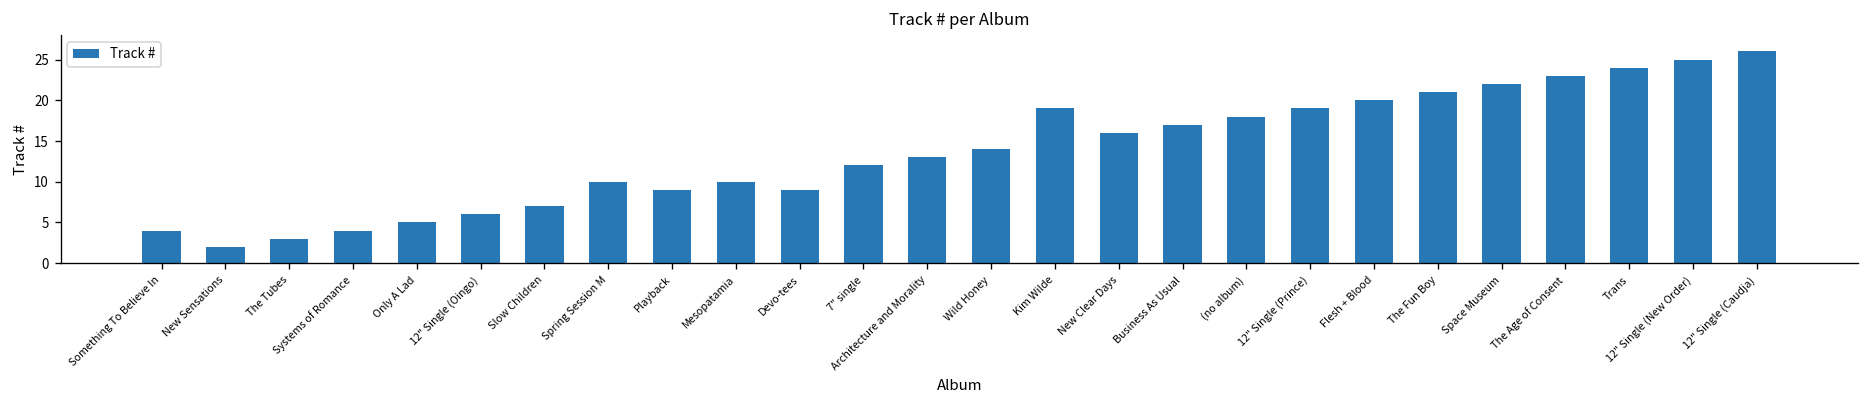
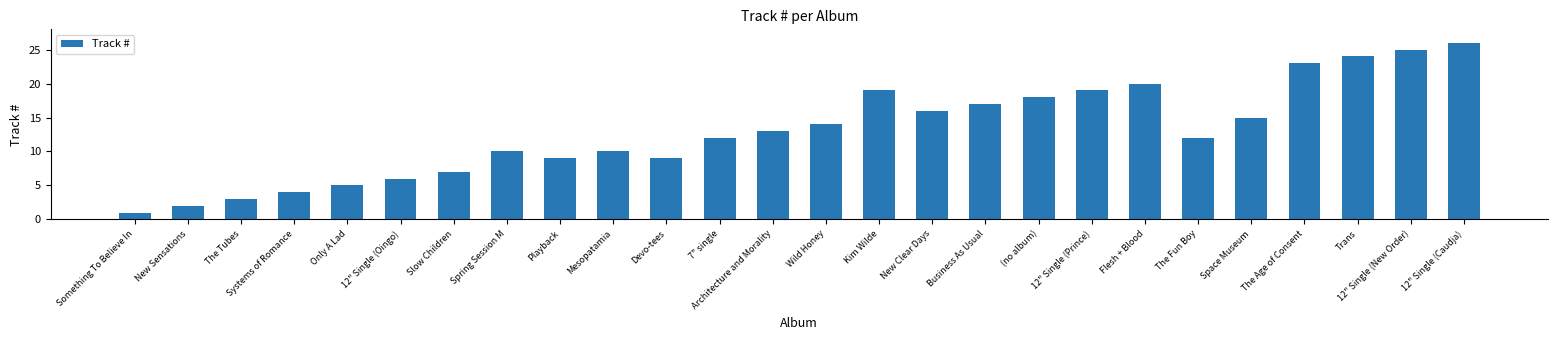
  {
-   "Something To Believe In": 4,
+   "Something To Believe In": 1,
    "New Sensations": 2,
    "The Tubes": 3,
    "Systems of Romance": 4,
    "Only A Lad": 5,
    "12\" Single (Oingo)": 6,
    "Slow Children": 7,
    "Spring Session M": 10,
    "Playback": 9,
    "Mesopatamia": 10,
    "Devo-tees": 9,
    "7\" single": 12,
    "Architecture and Morality": 13,
    "Wild Honey": 14,
    "Kim Wilde": 19,
    "New Clear Days": 16,
    "Business As Usual": 17,
    "(no album)": 18,
    "12\" Single (Prince)": 19,
    "Flesh + Blood": 20,
-   "The Fun Boy": 21,
-   "Space Museum": 22,
+   "The Fun Boy": 12,
+   "Space Museum": 15,
    "The Age of Consent": 23,
    "Trans": 24,
    "12\" Single (New Order)": 25,
    "12\" Single (Caudja)": 26
  }
